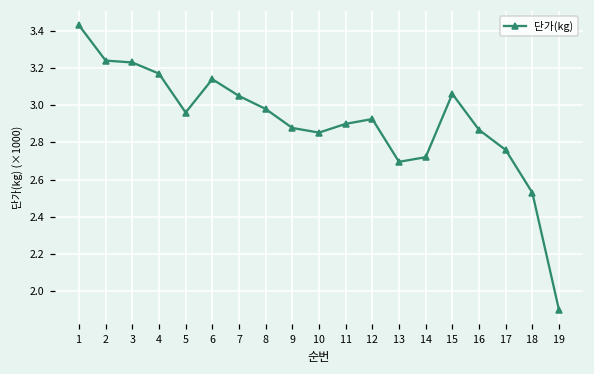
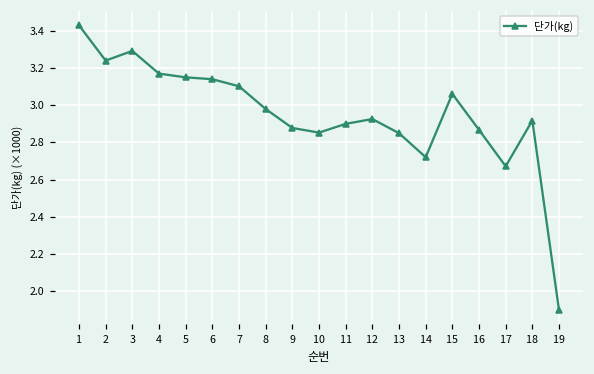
  {
    "1": 3.43,
    "2": 3.24,
-   "3": 3.23,
+   "3": 3.29,
    "4": 3.17,
-   "5": 2.96,
+   "5": 3.15,
    "6": 3.14,
-   "7": 3.05,
+   "7": 3.10,
    "8": 2.98,
    "9": 2.88,
    "10": 2.85,
    "11": 2.90,
    "12": 2.93,
-   "13": 2.70,
+   "13": 2.85,
    "14": 2.72,
    "15": 3.06,
    "16": 2.87,
-   "17": 2.76,
-   "18": 2.53,
+   "17": 2.67,
+   "18": 2.92,
    "19": 1.90
  }
